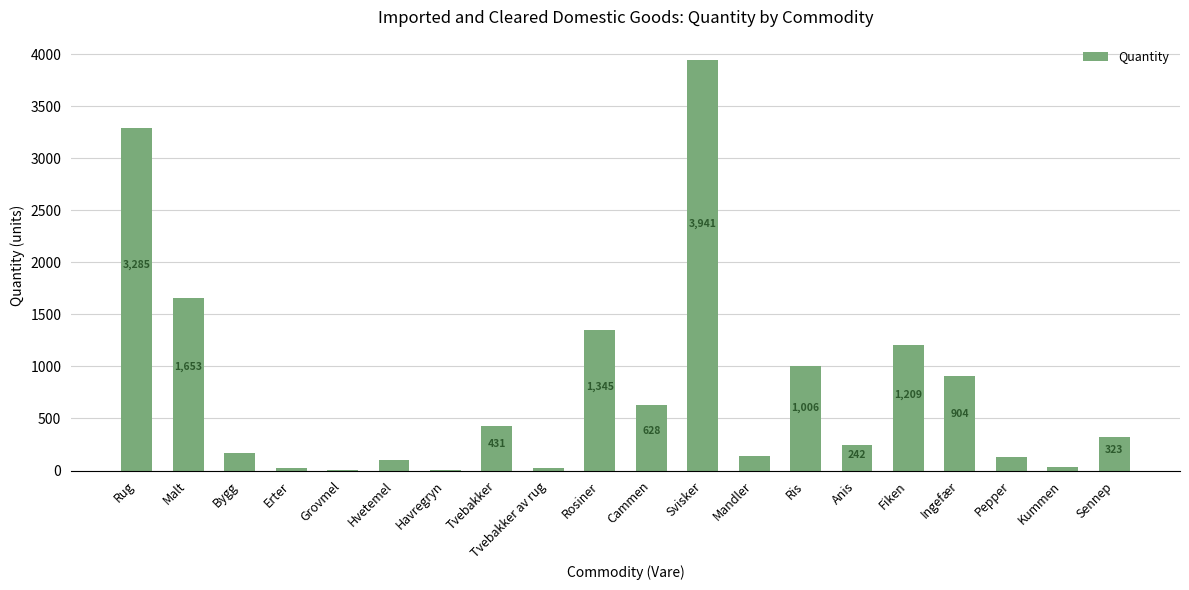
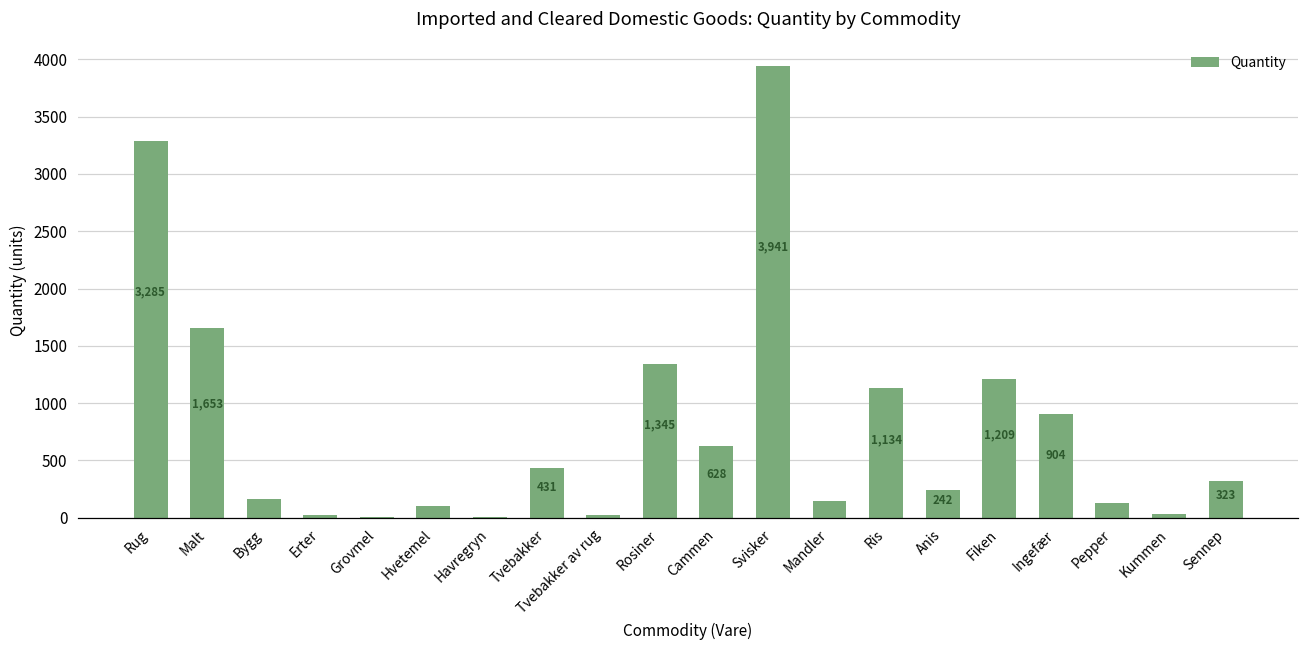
  {
    "Rug": "3,285",
    "Malt": "1,653",
    "Tvebakker": "431",
    "Rosiner": "1,345",
    "Cammen": "628",
    "Svisker": "3,941",
-   "Ris": "1,006",
+   "Ris": "1,134",
    "Anis": "242",
    "Fiken": "1,209",
    "Ingefær": "904",
    "Sennep": "323"
  }
